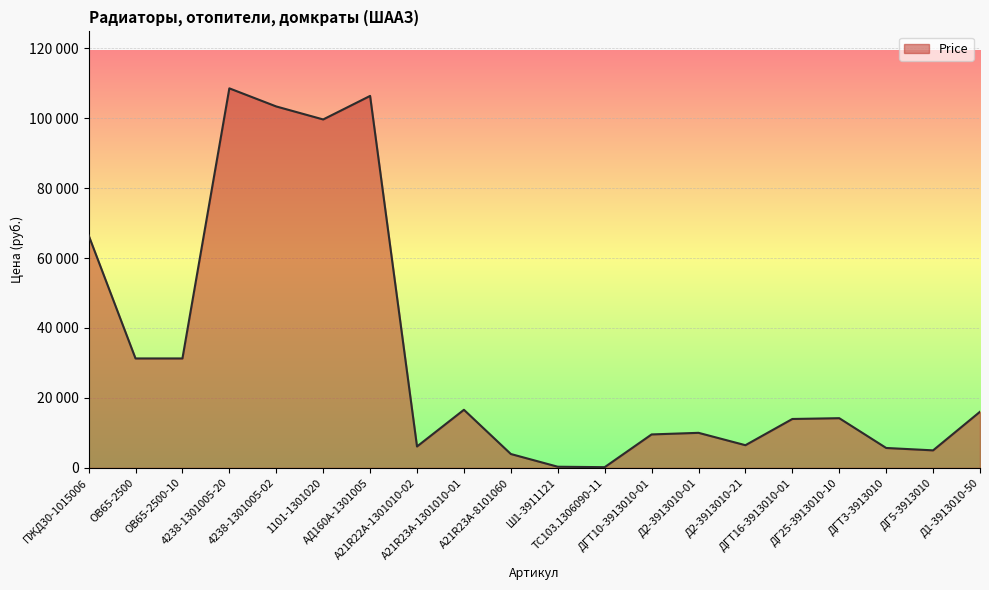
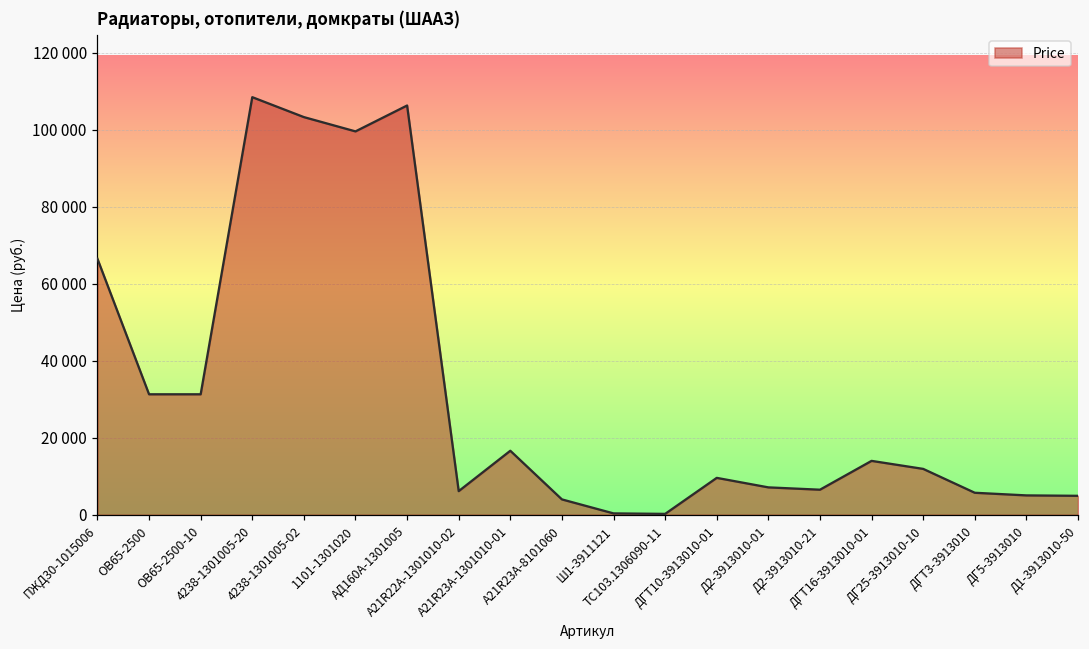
  {
    "ПЖД30-1015006": 67000,
    "ОВ65-2500": 31000,
    "ОВ65-2500-10": 31000,
    "4238-1301005-20": 109000,
    "4238-1301005-02": 103000,
    "1101-1301020": 100000,
    "АД160А-1301005": 106000,
    "A21R22A-1301010-02": 6000,
    "A21R23A-1301010-01": 17000,
    "A21R23A-8101060": 4000,
    "Ш1-3911121": 0,
    "ТС103.1306090-11": 0,
    "ДГТ10-3913010-01": 10000,
-   "Д2-3913010-01": 10000,
+   "Д2-3913010-01": 7000,
    "Д2-3913010-21": 7000,
    "ДГТ16-3913010-01": 14000,
-   "ДГ25-3913010-10": 14000,
+   "ДГ25-3913010-10": 12000,
    "ДГТ3-3913010": 6000,
    "ДГ5-3913010": 5000,
-   "Д1-3913010-50": 16000
+   "Д1-3913010-50": 5000
  }
